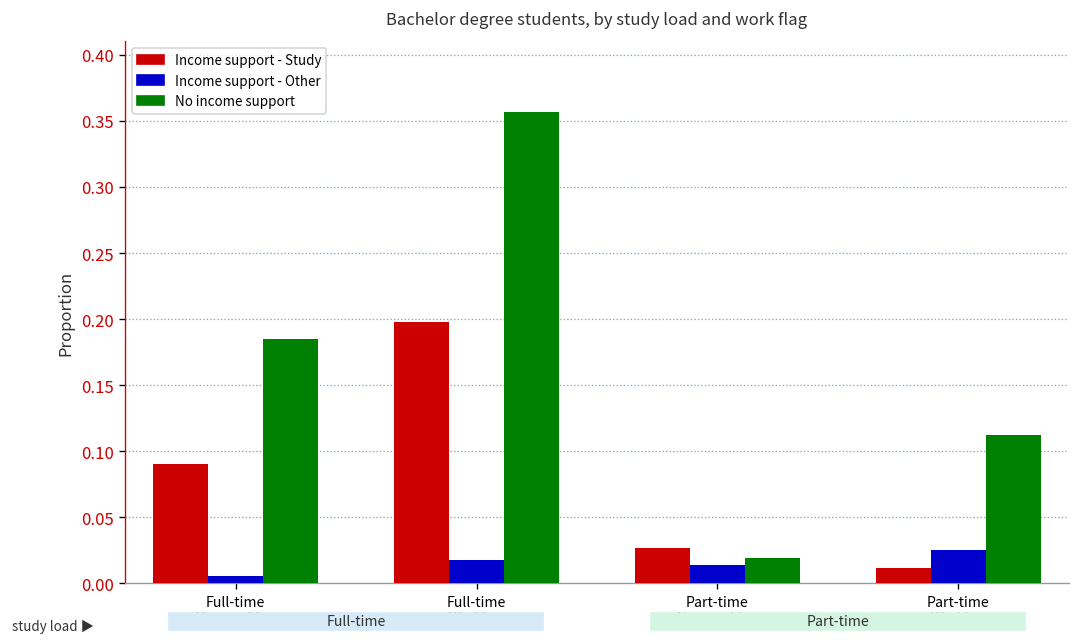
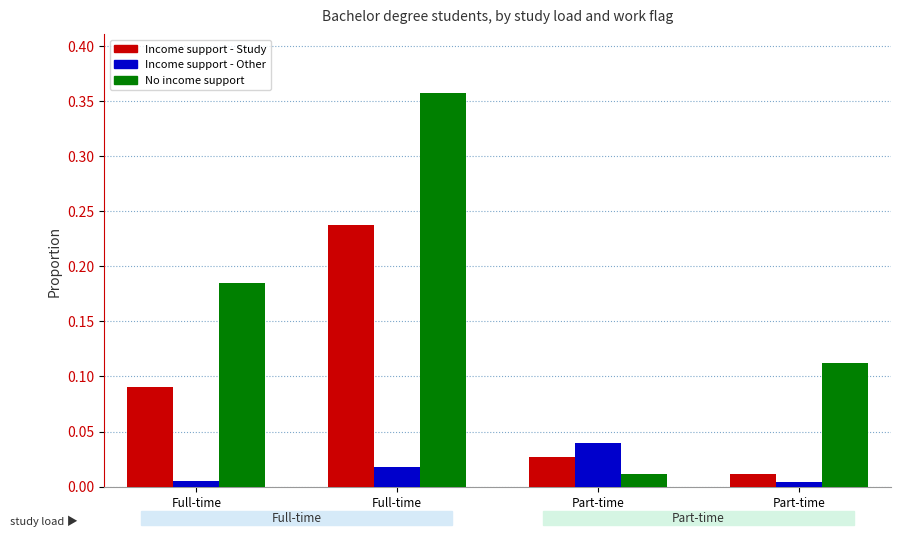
  {
    "Income support - Study": {
      "Full-time Not working": 0.091,
-     "Full-time Working": 0.198,
+     "Full-time Working": 0.238,
      "Part-time Not working": 0.027,
      "Part-time Working": 0.012
    },
    "Income support - Other": {
      "Full-time Not working": 0.005,
      "Full-time Working": 0.018,
-     "Part-time Not working": 0.014,
-     "Part-time Working": 0.025
+     "Part-time Not working": 0.039,
+     "Part-time Working": 0.004
    },
    "No income support": {
      "Full-time Not working": 0.185,
      "Full-time Working": 0.357,
-     "Part-time Not working": 0.019,
+     "Part-time Not working": 0.012,
      "Part-time Working": 0.112
    }
  }
